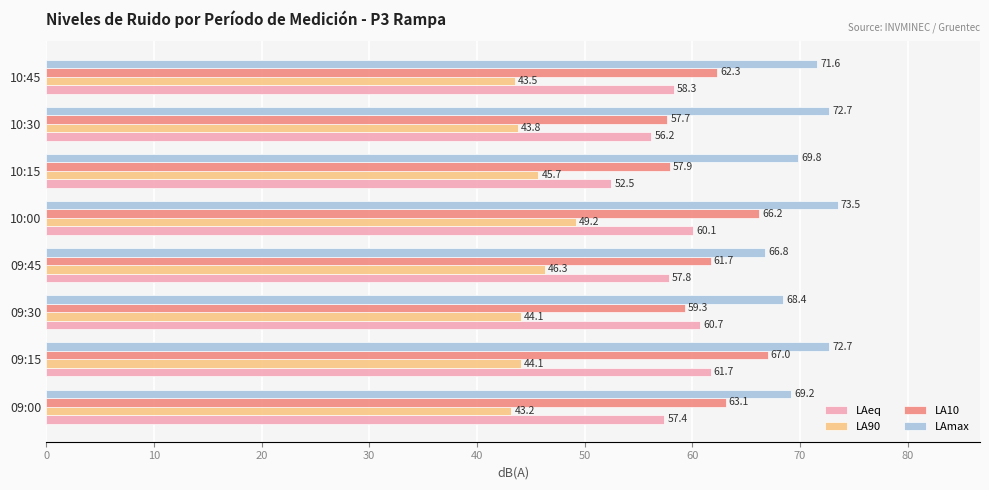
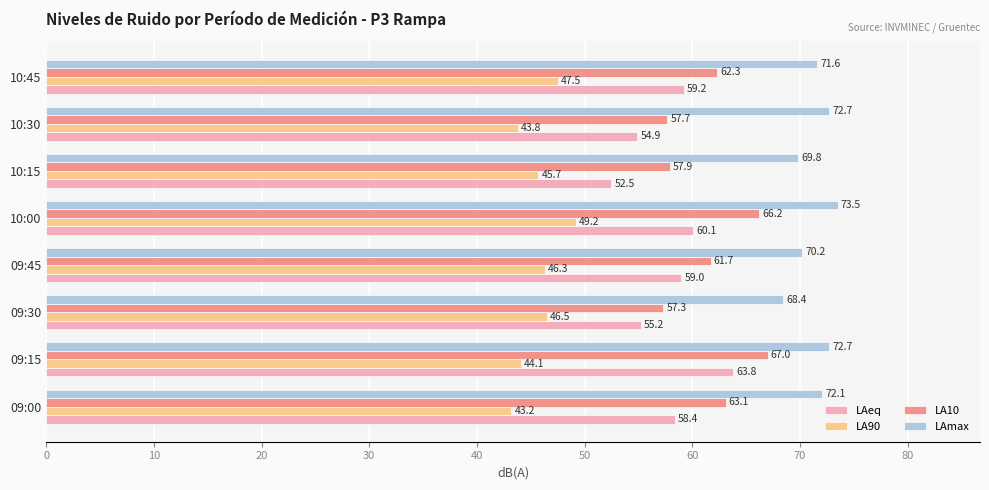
  {
    "LAeq": {
-     "10:45": 58.3,
-     "10:30": 56.2,
+     "10:45": 59.2,
+     "10:30": 54.9,
      "10:15": 52.5,
      "10:00": 60.1,
-     "09:45": 57.8,
-     "09:30": 60.7,
-     "09:15": 61.7,
-     "09:00": 57.4
+     "09:45": 59.0,
+     "09:30": 55.2,
+     "09:15": 63.8,
+     "09:00": 58.4
    },
    "LA90": {
-     "10:45": 43.5,
+     "10:45": 47.5,
      "10:30": 43.8,
      "10:15": 45.7,
      "10:00": 49.2,
      "09:45": 46.3,
-     "09:30": 44.1,
+     "09:30": 46.5,
      "09:15": 44.1,
      "09:00": 43.2
    },
    "LA10": {
      "10:45": 62.3,
      "10:30": 57.7,
      "10:15": 57.9,
      "10:00": 66.2,
      "09:45": 61.7,
-     "09:30": 59.3,
+     "09:30": 57.3,
      "09:15": 67.0,
      "09:00": 63.1
    },
    "LAmax": {
      "10:45": 71.6,
      "10:30": 72.7,
      "10:15": 69.8,
      "10:00": 73.5,
-     "09:45": 66.8,
+     "09:45": 70.2,
      "09:30": 68.4,
      "09:15": 72.7,
-     "09:00": 69.2
+     "09:00": 72.1
    }
  }
